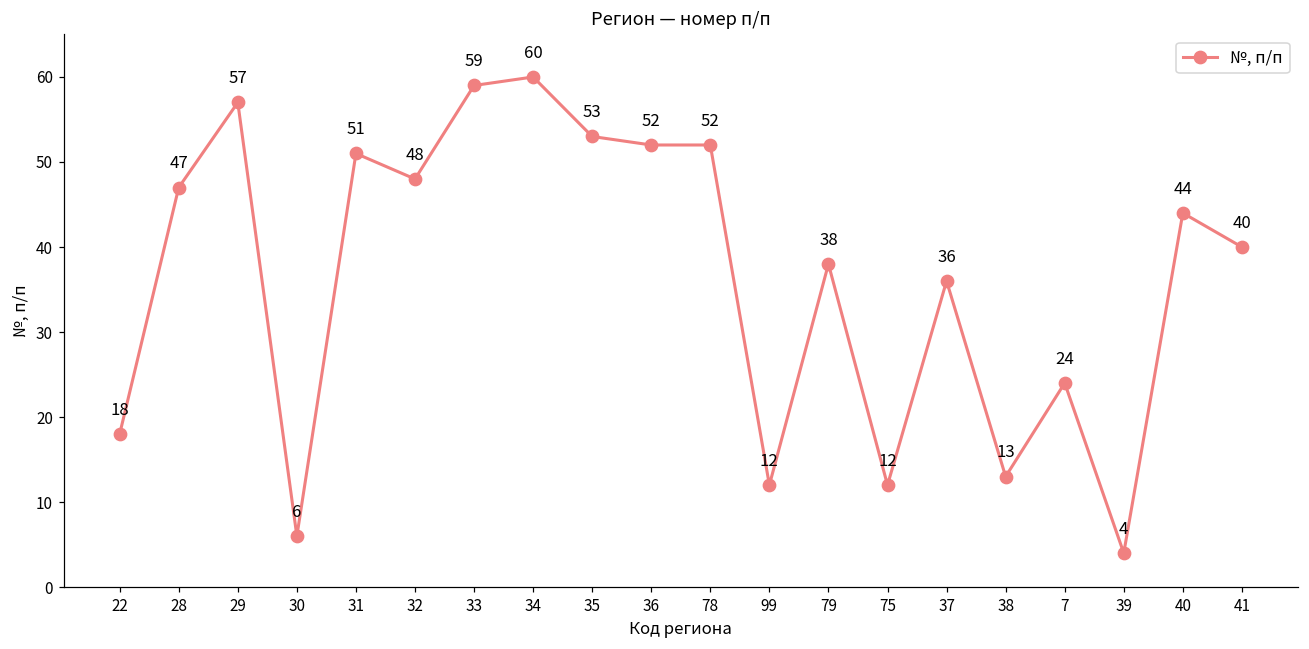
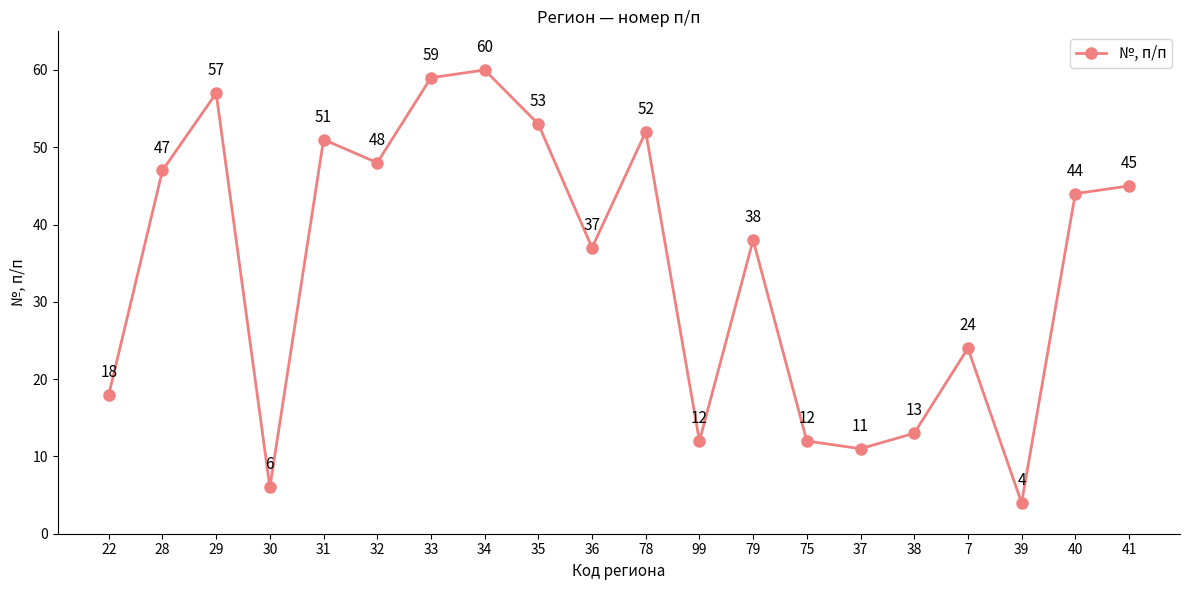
  {
    "22": 18,
    "28": 47,
    "29": 57,
    "30": 6,
    "31": 51,
    "32": 48,
    "33": 59,
    "34": 60,
    "35": 53,
-   "36": 52,
+   "36": 37,
    "78": 52,
    "99": 12,
    "79": 38,
    "75": 12,
-   "37": 36,
+   "37": 11,
    "38": 13,
    "7": 24,
    "39": 4,
    "40": 44,
-   "41": 40
+   "41": 45
  }
